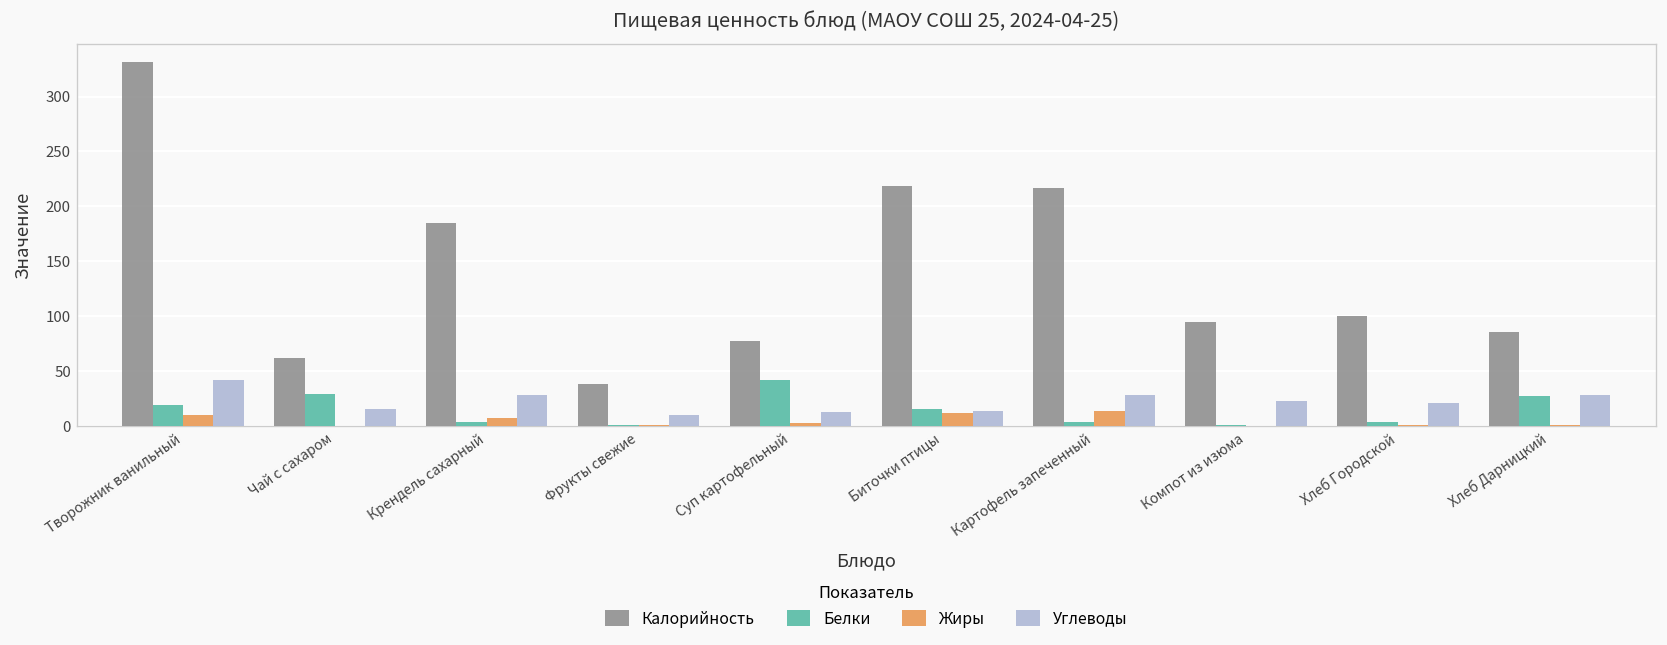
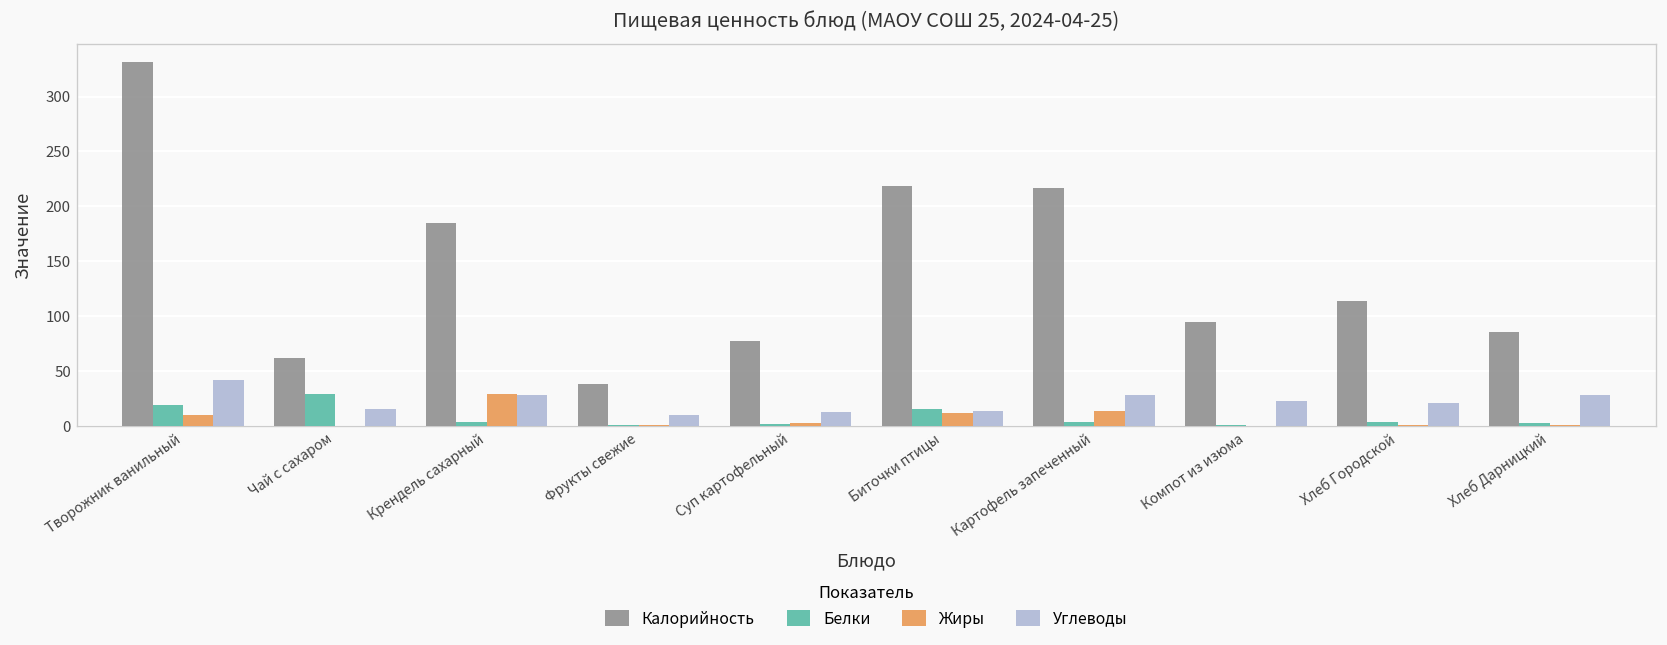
  {
    "Калорийность": {
      "Творожник ванильный": 330,
      "Чай с сахаром": 60,
      "Крендель сахарный": 190,
      "Фрукты свежие": 40,
      "Суп картофельный": 80,
      "Биточки птицы": 220,
      "Картофель запеченный": 220,
      "Компот из изюма": 90,
-     "Хлеб Городской": 100,
+     "Хлеб Городской": 110,
      "Хлеб Дарницкий": 90
    },
    "Белки": {
      "Творожник ванильный": 20,
      "Чай с сахаром": 30,
      "Крендель сахарный": 0,
-     "Суп картофельный": 40,
+     "Суп картофельный": 0,
      "Биточки птицы": 10,
      "Картофель запеченный": 0,
      "Хлеб Городской": 0,
-     "Хлеб Дарницкий": 30
+     "Хлеб Дарницкий": 0
    },
    "Жиры": {
      "Творожник ванильный": 10,
      "Чай с сахаром": 0,
-     "Крендель сахарный": 10,
+     "Крендель сахарный": 30,
      "Биточки птицы": 10,
      "Картофель запеченный": 10,
      "Компот из изюма": 0
    },
    "Углеводы": {
      "Творожник ванильный": 40,
      "Чай с сахаром": 20,
      "Крендель сахарный": 30,
      "Фрукты свежие": 10,
      "Суп картофельный": 10,
      "Биточки птицы": 10,
      "Картофель запеченный": 30,
      "Компот из изюма": 20,
      "Хлеб Городской": 20,
      "Хлеб Дарницкий": 30
    }
  }
